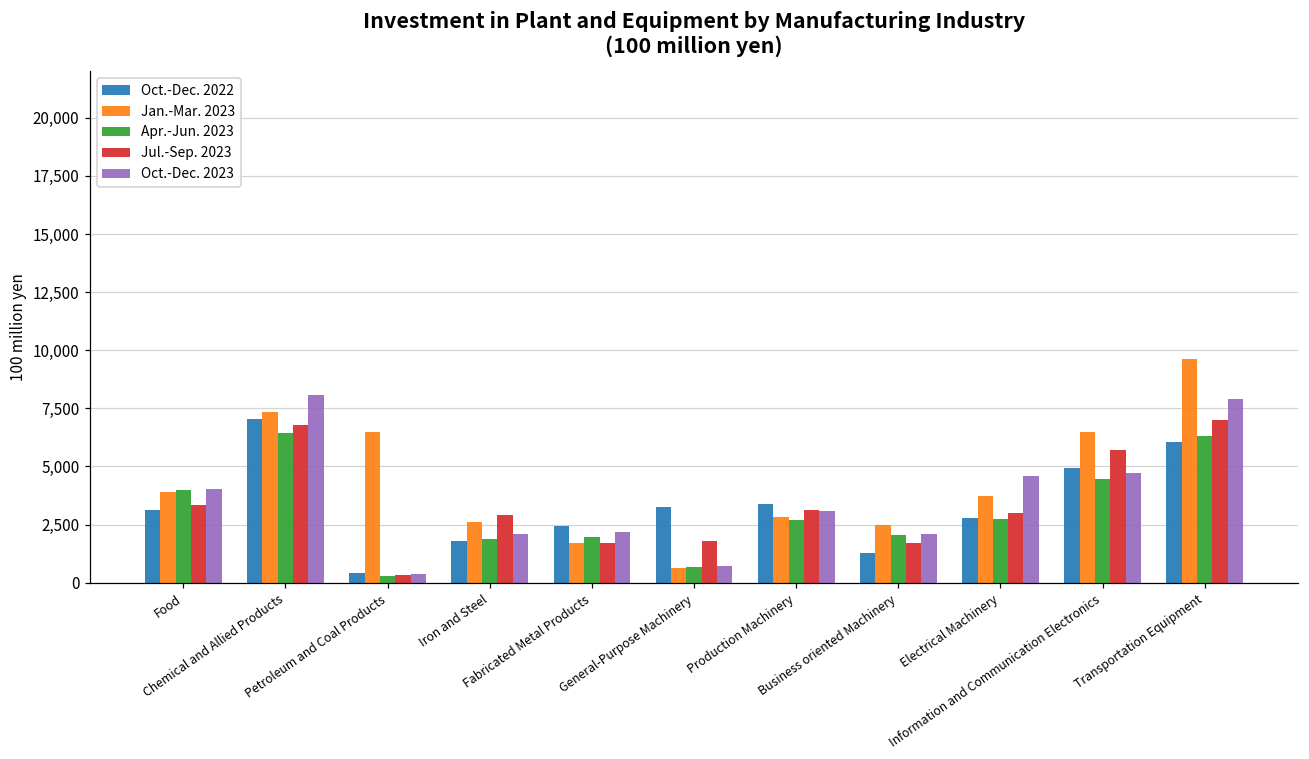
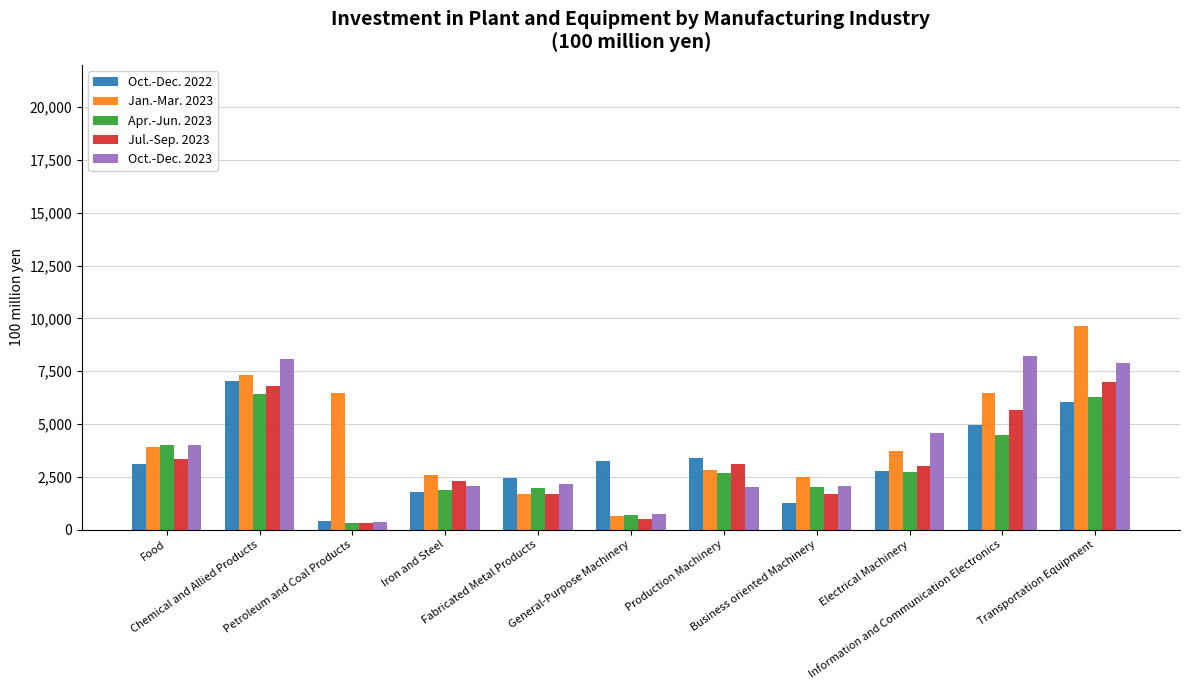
  {
    "Oct.-Dec. 2022": {
      "Food": "3,100",
      "Chemical and Allied Products": "7,000",
      "Petroleum and Coal Products": "400",
      "Iron and Steel": "1,800",
      "Fabricated Metal Products": "2,400",
      "General-Purpose Machinery": "3,200",
      "Production Machinery": "3,400",
      "Business oriented Machinery": "1,300",
      "Electrical Machinery": "2,800",
      "Information and Communication Electronics": "5,000",
      "Transportation Equipment": "6,100"
    },
    "Jan.-Mar. 2023": {
      "Food": "3,900",
      "Chemical and Allied Products": "7,300",
      "Petroleum and Coal Products": "6,500",
      "Iron and Steel": "2,600",
      "Fabricated Metal Products": "1,700",
      "General-Purpose Machinery": "600",
      "Production Machinery": "2,800",
      "Business oriented Machinery": "2,500",
      "Electrical Machinery": "3,700",
      "Information and Communication Electronics": "6,500",
      "Transportation Equipment": "9,600"
    },
    "Apr.-Jun. 2023": {
      "Food": "4,000",
      "Chemical and Allied Products": "6,400",
      "Petroleum and Coal Products": "300",
      "Iron and Steel": "1,900",
      "Fabricated Metal Products": "2,000",
      "General-Purpose Machinery": "700",
      "Production Machinery": "2,700",
      "Business oriented Machinery": "2,000",
      "Electrical Machinery": "2,700",
      "Information and Communication Electronics": "4,500",
      "Transportation Equipment": "6,300"
    },
    "Jul.-Sep. 2023": {
      "Food": "3,300",
      "Chemical and Allied Products": "6,800",
      "Petroleum and Coal Products": "300",
-     "Iron and Steel": "2,900",
+     "Iron and Steel": "2,300",
      "Fabricated Metal Products": "1,700",
-     "General-Purpose Machinery": "1,800",
+     "General-Purpose Machinery": "500",
      "Production Machinery": "3,100",
      "Business oriented Machinery": "1,700",
      "Electrical Machinery": "3,000",
      "Information and Communication Electronics": "5,700",
      "Transportation Equipment": "7,000"
    },
    "Oct.-Dec. 2023": {
      "Food": "4,000",
      "Chemical and Allied Products": "8,100",
      "Petroleum and Coal Products": "400",
      "Iron and Steel": "2,100",
      "Fabricated Metal Products": "2,200",
      "General-Purpose Machinery": "700",
-     "Production Machinery": "3,100",
+     "Production Machinery": "2,000",
      "Business oriented Machinery": "2,100",
      "Electrical Machinery": "4,600",
-     "Information and Communication Electronics": "4,700",
+     "Information and Communication Electronics": "8,200",
      "Transportation Equipment": "7,900"
    }
  }
